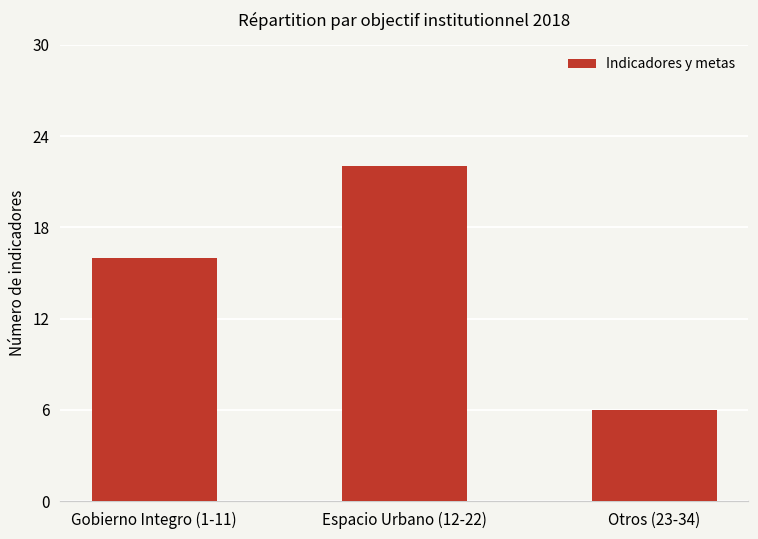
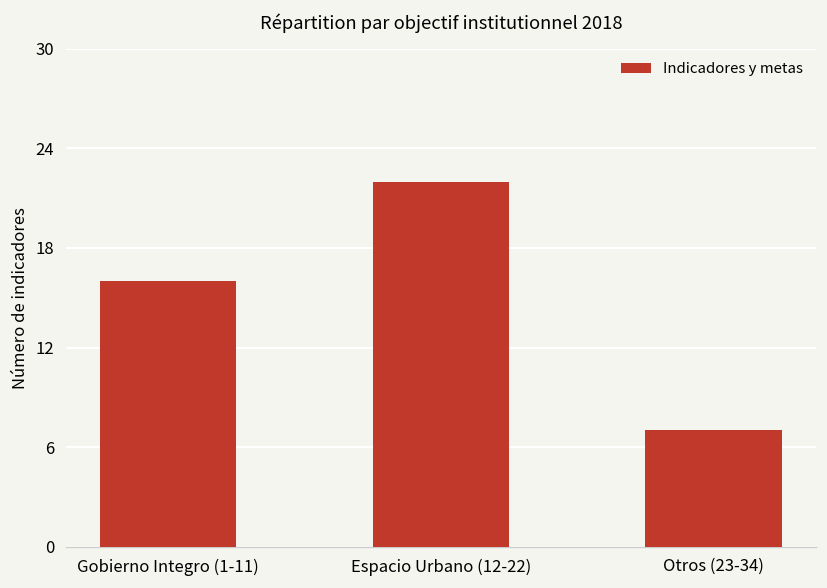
  {
    "Gobierno Integro (1-11)": 16,
    "Espacio Urbano (12-22)": 22,
-   "Otros (23-34)": 6
+   "Otros (23-34)": 7
  }
